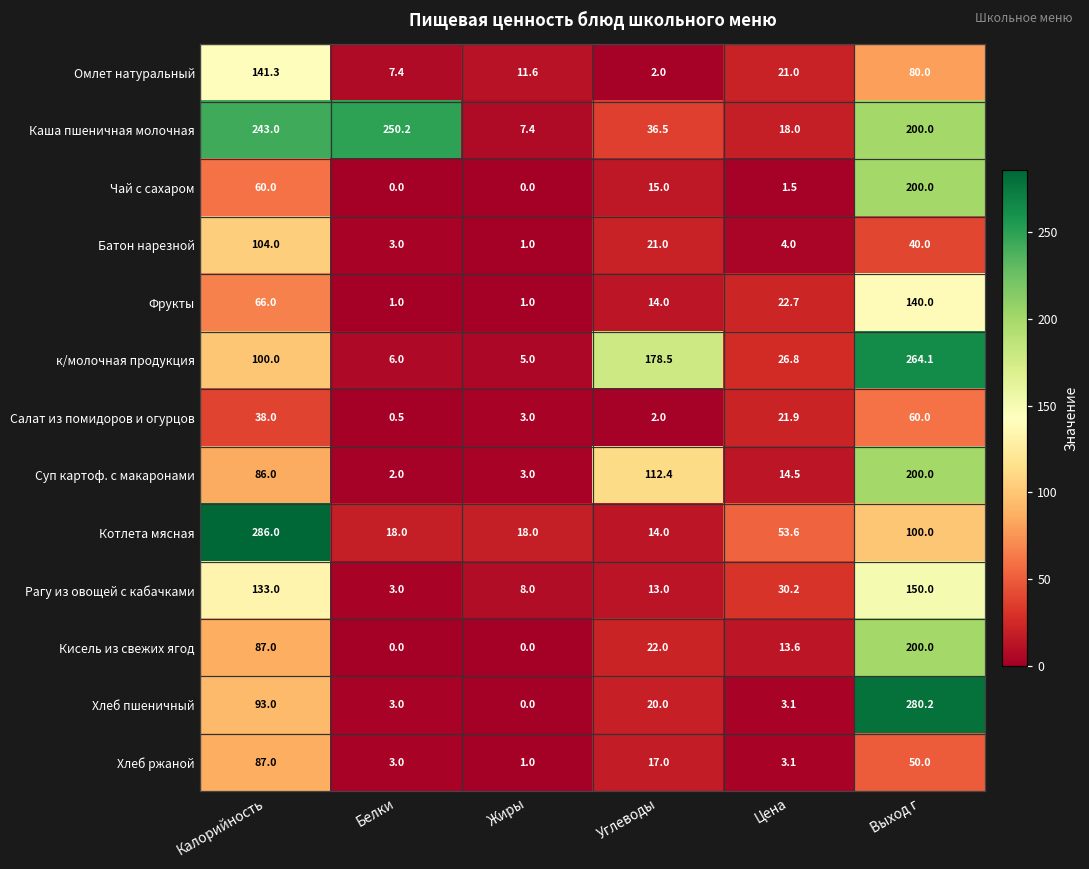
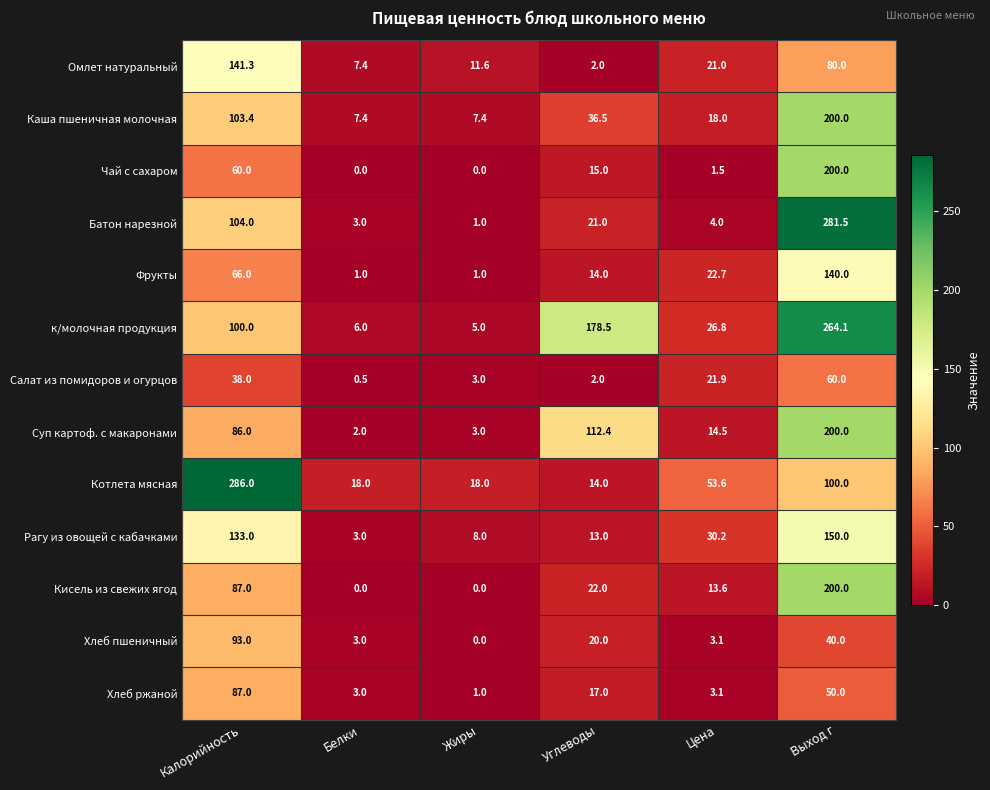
  {
    "Омлет натуральный": {
      "Калорийность": 141.3,
      "Белки": 7.4,
      "Жиры": 11.6,
      "Углеводы": 2.0,
      "Цена": 21.0,
      "Выход г": 80.0
    },
    "Каша пшеничная молочная": {
-     "Калорийность": 243.0,
-     "Белки": 250.2,
+     "Калорийность": 103.4,
+     "Белки": 7.4,
      "Жиры": 7.4,
      "Углеводы": 36.5,
      "Цена": 18.0,
      "Выход г": 200.0
    },
    "Чай с сахаром": {
      "Калорийность": 60.0,
      "Белки": 0.0,
      "Жиры": 0.0,
      "Углеводы": 15.0,
      "Цена": 1.5,
      "Выход г": 200.0
    },
    "Батон нарезной": {
      "Калорийность": 104.0,
      "Белки": 3.0,
      "Жиры": 1.0,
      "Углеводы": 21.0,
      "Цена": 4.0,
-     "Выход г": 40.0
+     "Выход г": 281.5
    },
    "Фрукты": {
      "Калорийность": 66.0,
      "Белки": 1.0,
      "Жиры": 1.0,
      "Углеводы": 14.0,
      "Цена": 22.7,
      "Выход г": 140.0
    },
    "к/молочная продукция": {
      "Калорийность": 100.0,
      "Белки": 6.0,
      "Жиры": 5.0,
      "Углеводы": 178.5,
      "Цена": 26.8,
      "Выход г": 264.1
    },
    "Салат из помидоров и огурцов": {
      "Калорийность": 38.0,
      "Белки": 0.5,
      "Жиры": 3.0,
      "Углеводы": 2.0,
      "Цена": 21.9,
      "Выход г": 60.0
    },
    "Суп картоф. с макаронами": {
      "Калорийность": 86.0,
      "Белки": 2.0,
      "Жиры": 3.0,
      "Углеводы": 112.4,
      "Цена": 14.5,
      "Выход г": 200.0
    },
    "Котлета мясная": {
      "Калорийность": 286.0,
      "Белки": 18.0,
      "Жиры": 18.0,
      "Углеводы": 14.0,
      "Цена": 53.6,
      "Выход г": 100.0
    },
    "Рагу из овощей с кабачками": {
      "Калорийность": 133.0,
      "Белки": 3.0,
      "Жиры": 8.0,
      "Углеводы": 13.0,
      "Цена": 30.2,
      "Выход г": 150.0
    },
    "Кисель из свежих ягод": {
      "Калорийность": 87.0,
      "Белки": 0.0,
      "Жиры": 0.0,
      "Углеводы": 22.0,
      "Цена": 13.6,
      "Выход г": 200.0
    },
    "Хлеб пшеничный": {
      "Калорийность": 93.0,
      "Белки": 3.0,
      "Жиры": 0.0,
      "Углеводы": 20.0,
      "Цена": 3.1,
-     "Выход г": 280.2
+     "Выход г": 40.0
    },
    "Хлеб ржаной": {
      "Калорийность": 87.0,
      "Белки": 3.0,
      "Жиры": 1.0,
      "Углеводы": 17.0,
      "Цена": 3.1,
      "Выход г": 50.0
    }
  }
